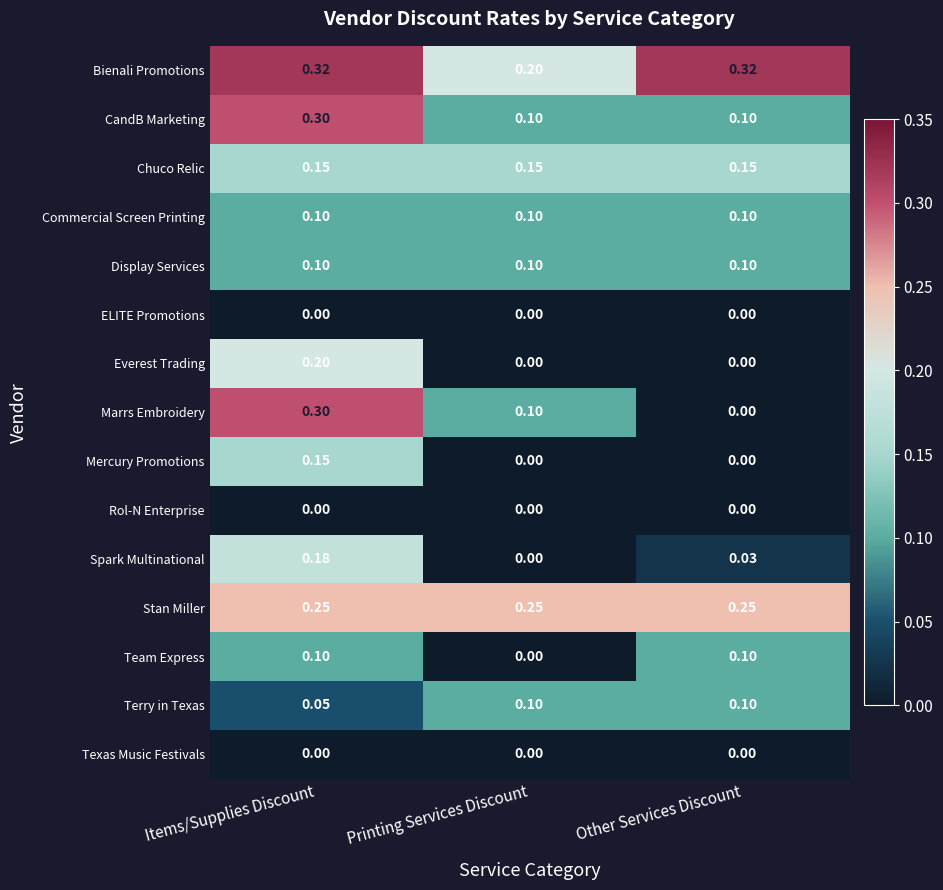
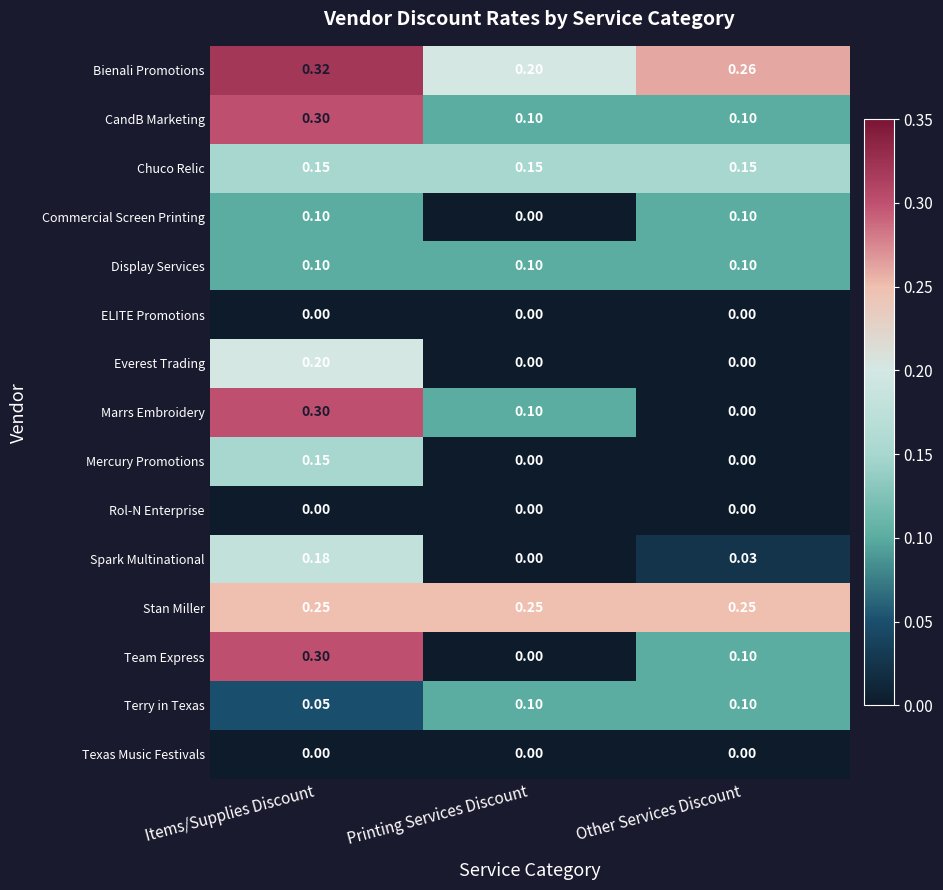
  {
    "Bienali Promotions": {
      "Items/Supplies Discount": 0.32,
-     "Other Services Discount": 0.32
+     "Other Services Discount": 0.26
    },
    "CandB Marketing": {
      "Items/Supplies Discount": 0.30,
      "Printing Services Discount": 0.10,
      "Other Services Discount": 0.10
    },
    "Chuco Relic": {
      "Items/Supplies Discount": 0.15,
      "Printing Services Discount": 0.15,
      "Other Services Discount": 0.15
    },
    "Commercial Screen Printing": {
      "Items/Supplies Discount": 0.10,
-     "Printing Services Discount": 0.10,
+     "Printing Services Discount": 0.00,
      "Other Services Discount": 0.10
    },
    "Display Services": {
      "Items/Supplies Discount": 0.10,
      "Printing Services Discount": 0.10,
      "Other Services Discount": 0.10
    },
    "ELITE Promotions": {
      "Items/Supplies Discount": 0.00,
      "Printing Services Discount": 0.00,
      "Other Services Discount": 0.00
    },
    "Everest Trading": {
      "Printing Services Discount": 0.00,
      "Other Services Discount": 0.00
    },
    "Marrs Embroidery": {
      "Items/Supplies Discount": 0.30,
      "Printing Services Discount": 0.10,
      "Other Services Discount": 0.00
    },
    "Mercury Promotions": {
      "Items/Supplies Discount": 0.15,
      "Printing Services Discount": 0.00,
      "Other Services Discount": 0.00
    },
    "Rol-N Enterprise": {
      "Items/Supplies Discount": 0.00,
      "Printing Services Discount": 0.00,
      "Other Services Discount": 0.00
    },
    "Spark Multinational": {
      "Items/Supplies Discount": 0.18,
      "Printing Services Discount": 0.00,
      "Other Services Discount": 0.03
    },
    "Stan Miller": {
      "Items/Supplies Discount": 0.25,
      "Printing Services Discount": 0.25,
      "Other Services Discount": 0.25
    },
    "Team Express": {
-     "Items/Supplies Discount": 0.10,
+     "Items/Supplies Discount": 0.30,
      "Printing Services Discount": 0.00,
      "Other Services Discount": 0.10
    },
    "Terry in Texas": {
      "Items/Supplies Discount": 0.05,
      "Printing Services Discount": 0.10,
      "Other Services Discount": 0.10
    },
    "Texas Music Festivals": {
      "Items/Supplies Discount": 0.00,
      "Printing Services Discount": 0.00,
      "Other Services Discount": 0.00
    }
  }
